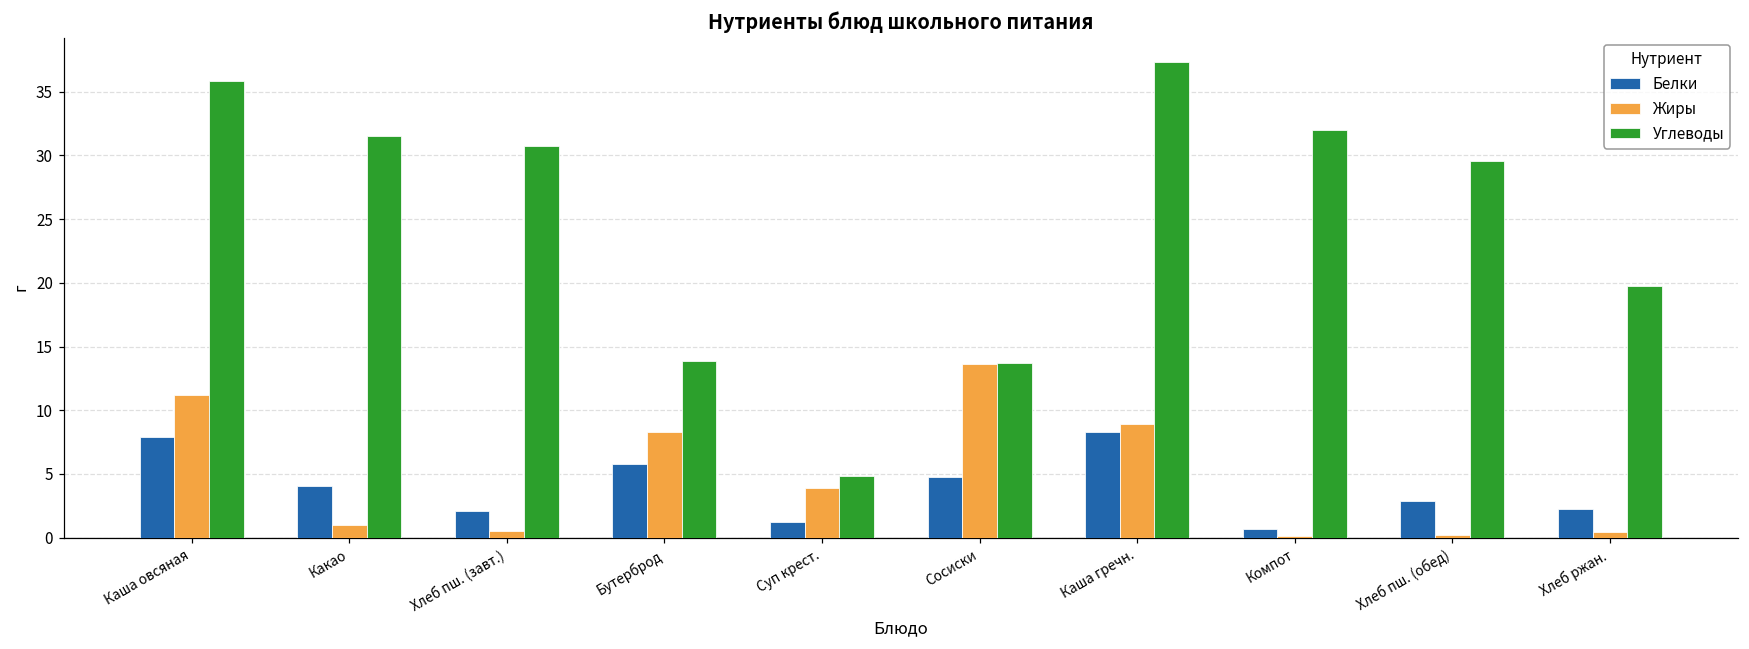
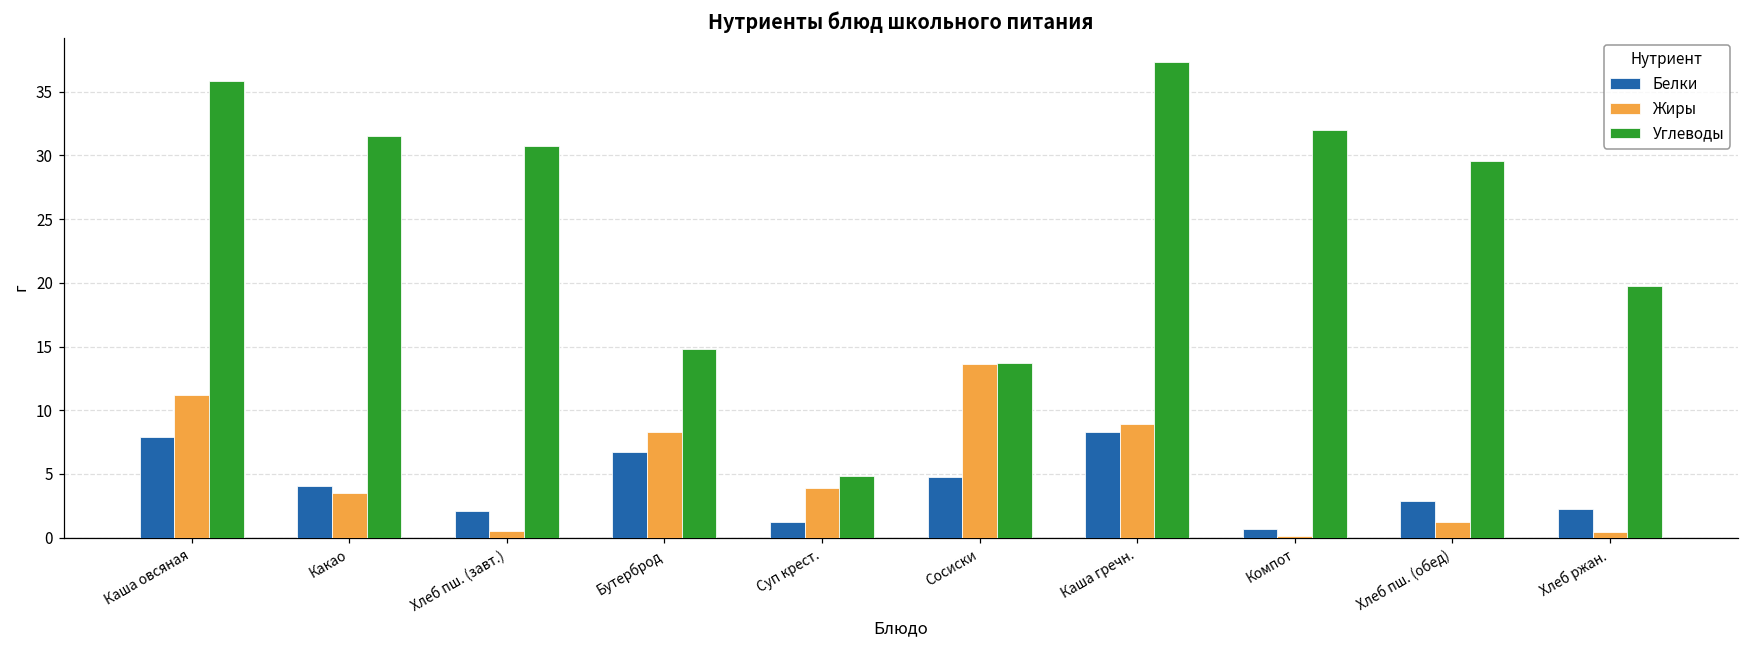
  {
    "Белки": {
      "Каша овсяная": 7.9,
      "Какао": 4.1,
      "Хлеб пш. (завт.)": 2.1,
-     "Бутерброд": 5.8,
+     "Бутерброд": 6.7,
      "Суп крест.": 1.2,
      "Сосиски": 4.7,
      "Каша гречн.": 8.3,
      "Компот": 0.7,
      "Хлеб пш. (обед)": 2.9,
      "Хлеб ржан.": 2.2
    },
    "Жиры": {
      "Каша овсяная": 11.2,
-     "Какао": 1.0,
+     "Какао": 3.5,
      "Хлеб пш. (завт.)": 0.5,
      "Бутерброд": 8.3,
      "Суп крест.": 3.9,
      "Сосиски": 13.6,
      "Каша гречн.": 9.0,
-     "Хлеб пш. (обед)": 0.2,
+     "Хлеб пш. (обед)": 1.2,
      "Хлеб ржан.": 0.4
    },
    "Углеводы": {
      "Каша овсяная": 35.8,
      "Какао": 31.5,
      "Хлеб пш. (завт.)": 30.7,
-     "Бутерброд": 13.9,
+     "Бутерброд": 14.8,
      "Суп крест.": 4.9,
      "Сосиски": 13.7,
      "Каша гречн.": 37.4,
      "Компот": 32.0,
      "Хлеб пш. (обед)": 29.5,
      "Хлеб ржан.": 19.8
    }
  }
